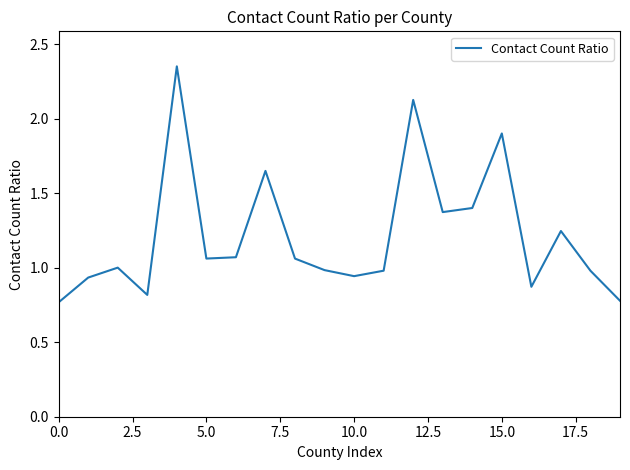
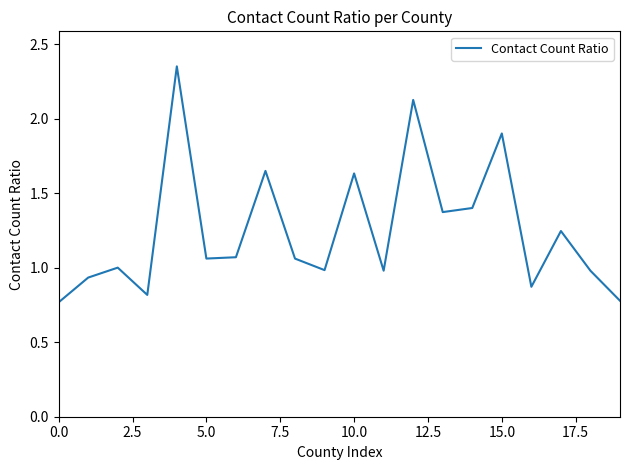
  {
    "0.0": 0.77,
    "5.0": 1.06,
-   "10.0": 0.94,
+   "10.0": 1.63,
    "15.0": 1.90
  }
